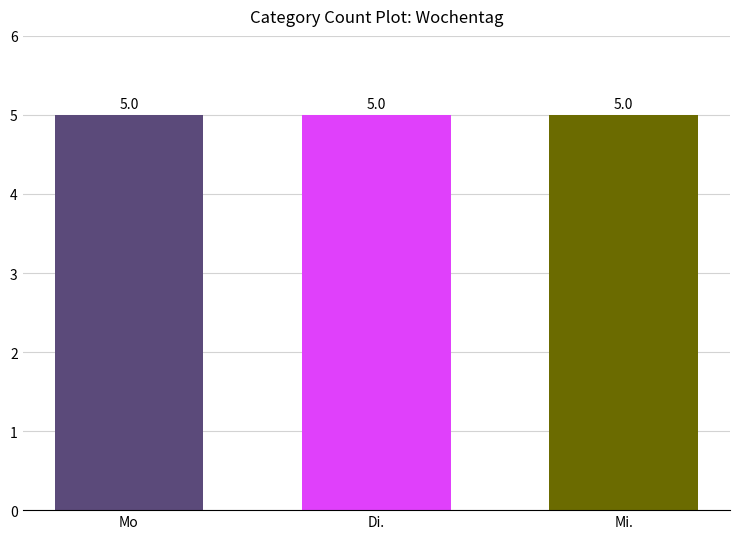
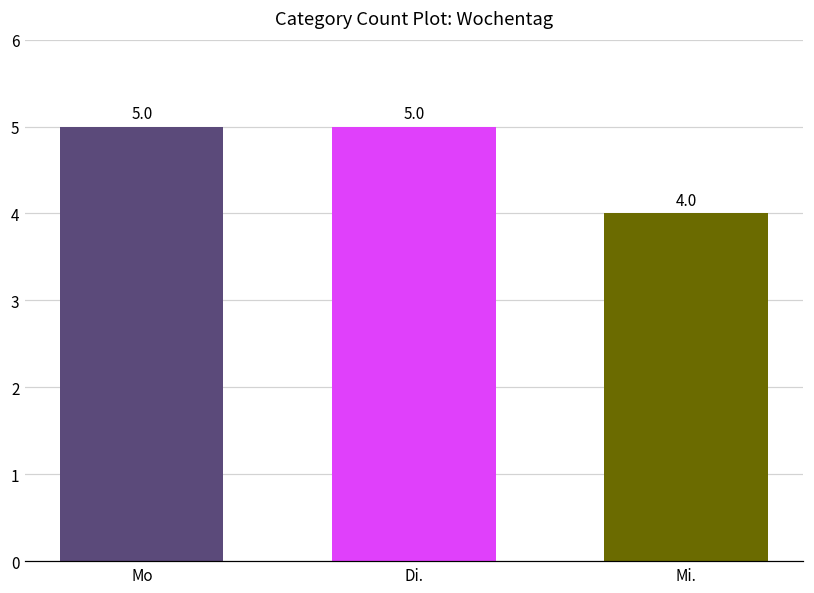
  {
    "Mo": 5.0,
    "Di.": 5.0,
-   "Mi.": 5.0
+   "Mi.": 4.0
  }
